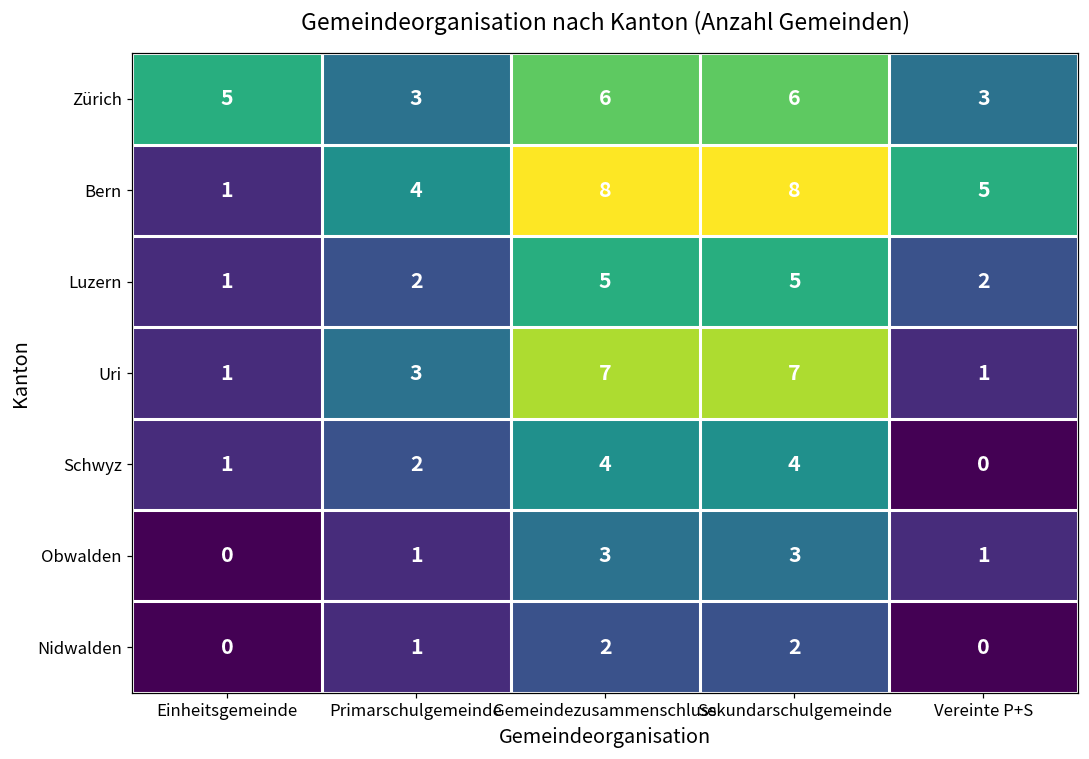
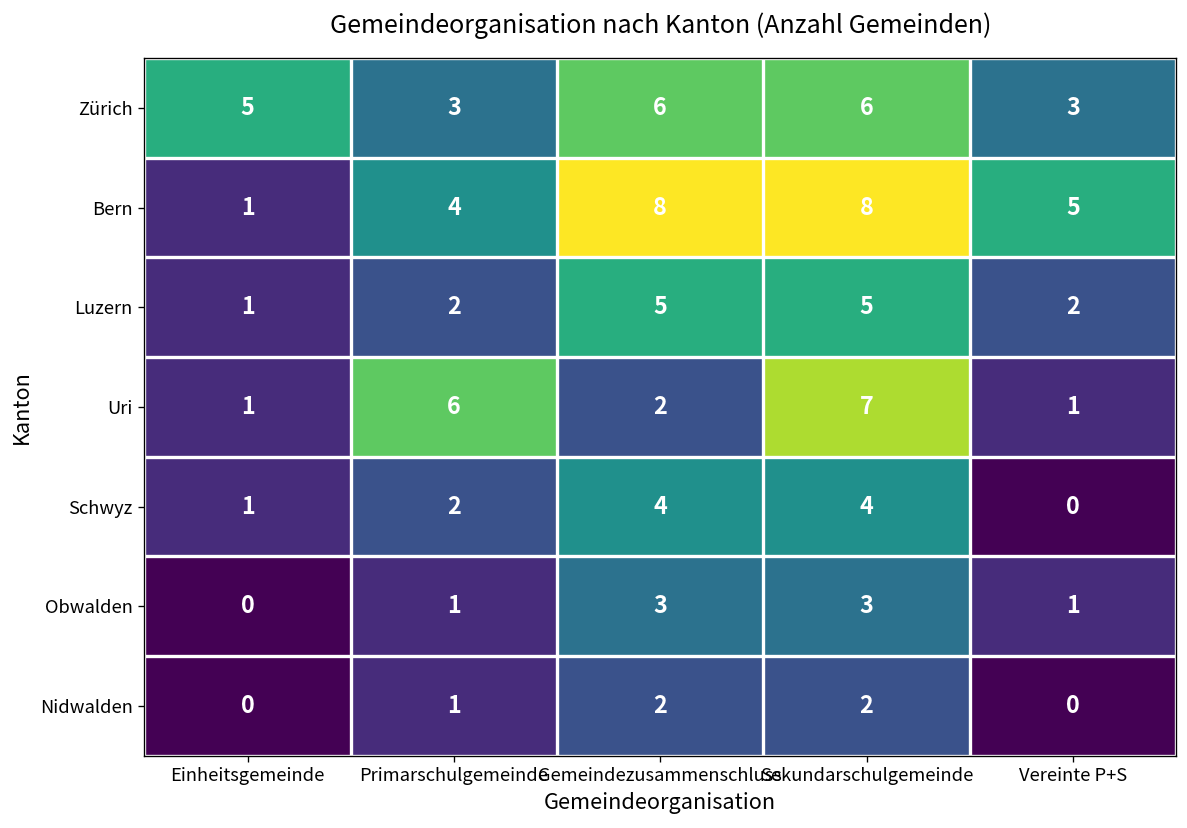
  {
    "Zürich": {
      "Einheitsgemeinde": 5,
      "Primarschulgemeinde": 3,
      "Gemeindezusammenschluss": 6,
      "Sekundarschulgemeinde": 6,
      "Vereinte P+S": 3
    },
    "Bern": {
      "Einheitsgemeinde": 1,
      "Primarschulgemeinde": 4,
      "Gemeindezusammenschluss": 8,
      "Sekundarschulgemeinde": 8,
      "Vereinte P+S": 5
    },
    "Luzern": {
      "Einheitsgemeinde": 1,
      "Primarschulgemeinde": 2,
      "Gemeindezusammenschluss": 5,
      "Sekundarschulgemeinde": 5,
      "Vereinte P+S": 2
    },
    "Uri": {
      "Einheitsgemeinde": 1,
-     "Primarschulgemeinde": 3,
-     "Gemeindezusammenschluss": 7,
+     "Primarschulgemeinde": 6,
+     "Gemeindezusammenschluss": 2,
      "Sekundarschulgemeinde": 7,
      "Vereinte P+S": 1
    },
    "Schwyz": {
      "Einheitsgemeinde": 1,
      "Primarschulgemeinde": 2,
      "Gemeindezusammenschluss": 4,
      "Sekundarschulgemeinde": 4,
      "Vereinte P+S": 0
    },
    "Obwalden": {
      "Einheitsgemeinde": 0,
      "Primarschulgemeinde": 1,
      "Gemeindezusammenschluss": 3,
      "Sekundarschulgemeinde": 3,
      "Vereinte P+S": 1
    },
    "Nidwalden": {
      "Einheitsgemeinde": 0,
      "Primarschulgemeinde": 1,
      "Gemeindezusammenschluss": 2,
      "Sekundarschulgemeinde": 2,
      "Vereinte P+S": 0
    }
  }
